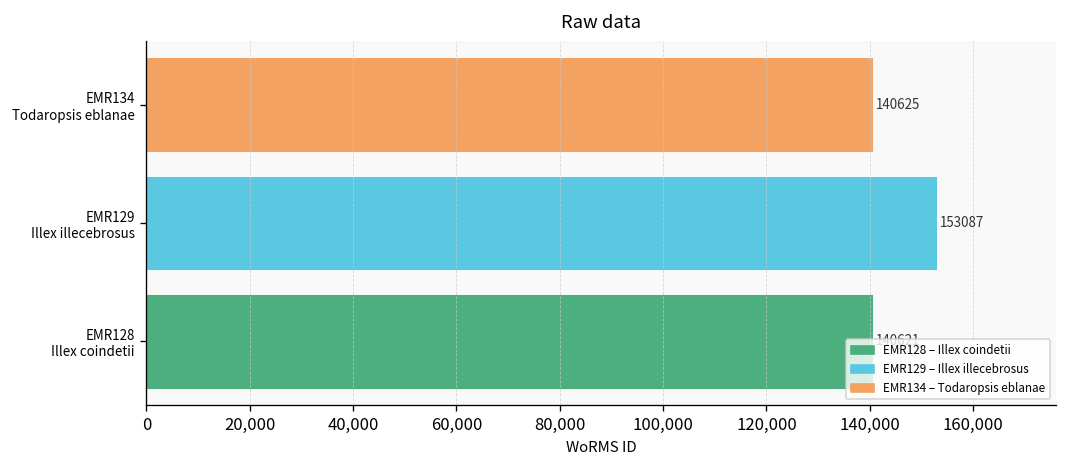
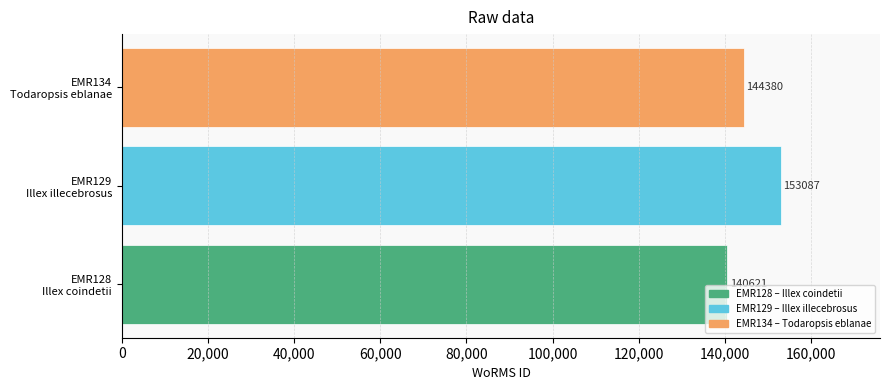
  {
-   "EMR134 Todaropsis eblanae": 140625,
+   "EMR134 Todaropsis eblanae": 144380,
    "EMR129 Illex illecebrosus": 153087
  }
